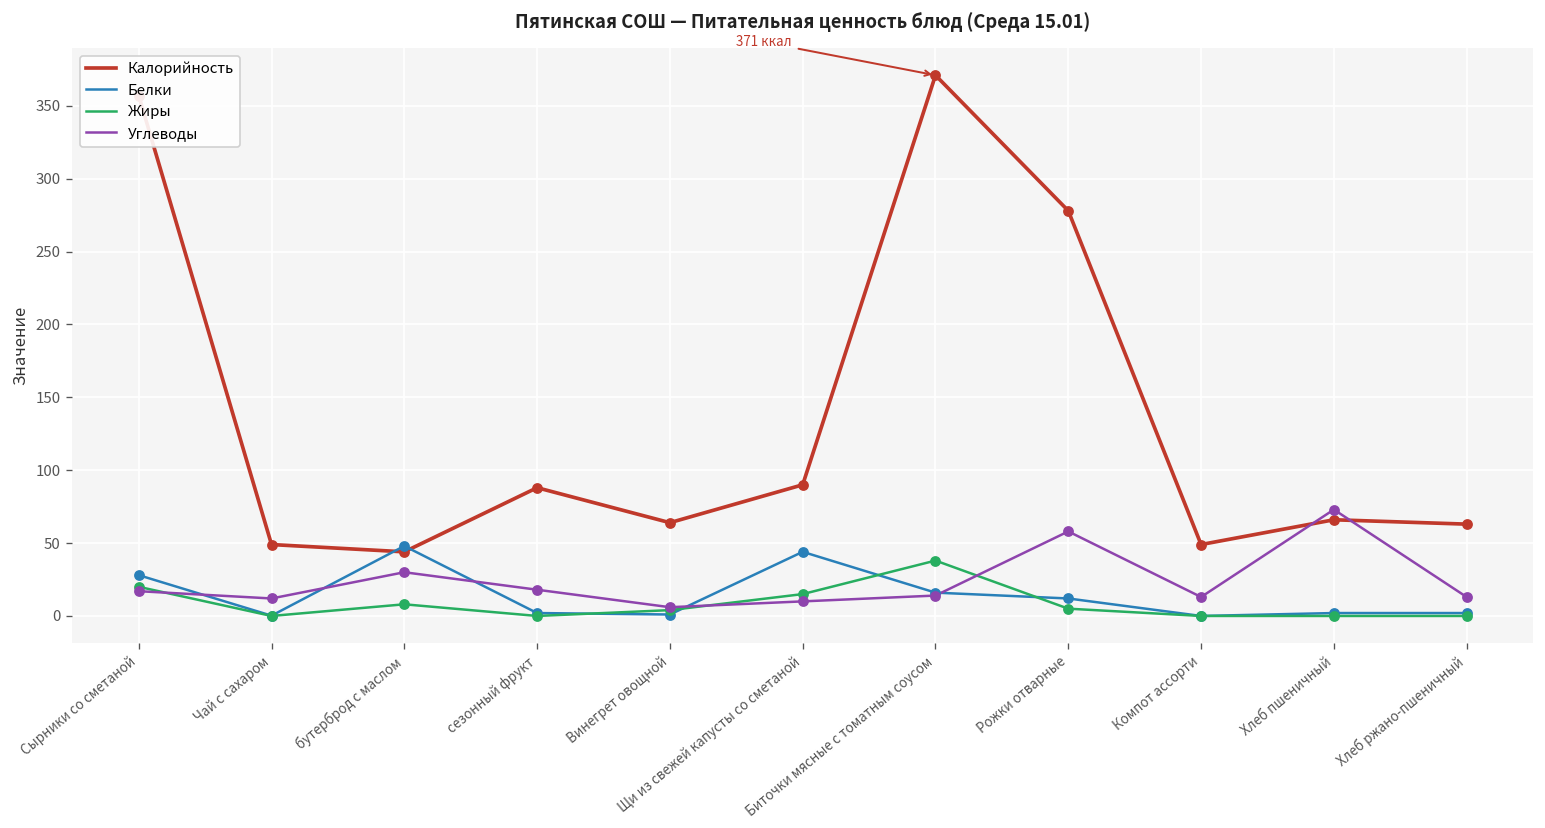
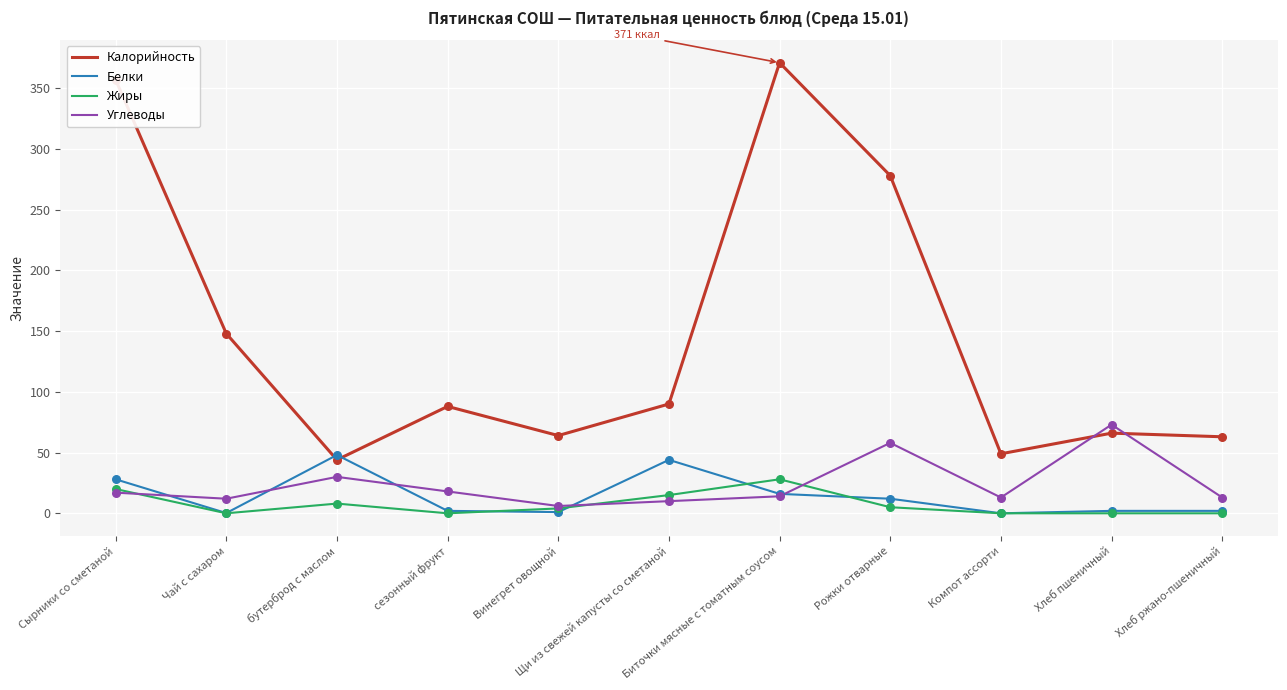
  {
    "Калорийность": {
-     "Чай с сахаром": 49,
+     "Чай с сахаром": 148,
      "бутерброд с маслом": 44,
      "сезонный фрукт": 88,
      "Винегрет овощной": 64,
      "Щи из свежей капусты со сметаной": 90,
      "Рожки отварные": 278,
      "Компот ассорти": 49,
      "Хлеб пшеничный": 66,
      "Хлеб ржано-пшеничный": 63
    },
    "Белки": {
      "Сырники со сметаной": 28,
      "бутерброд с маслом": 48,
      "Винегрет овощной": 1,
      "Щи из свежей капусты со сметаной": 44,
      "Рожки отварные": 12
    },
    "Жиры": {
      "Сырники со сметаной": 20,
      "бутерброд с маслом": 8,
      "Щи из свежей капусты со сметаной": 15,
-     "Биточки мясные с томатным соусом": 38,
+     "Биточки мясные с томатным соусом": 28,
      "Рожки отварные": 5
    },
    "Углеводы": {
      "Сырники со сметаной": 17,
      "Чай с сахаром": 12,
      "бутерброд с маслом": 30,
      "сезонный фрукт": 18,
      "Щи из свежей капусты со сметаной": 10,
      "Рожки отварные": 58,
      "Компот ассорти": 13,
      "Хлеб пшеничный": 73,
      "Хлеб ржано-пшеничный": 13
    }
  }
